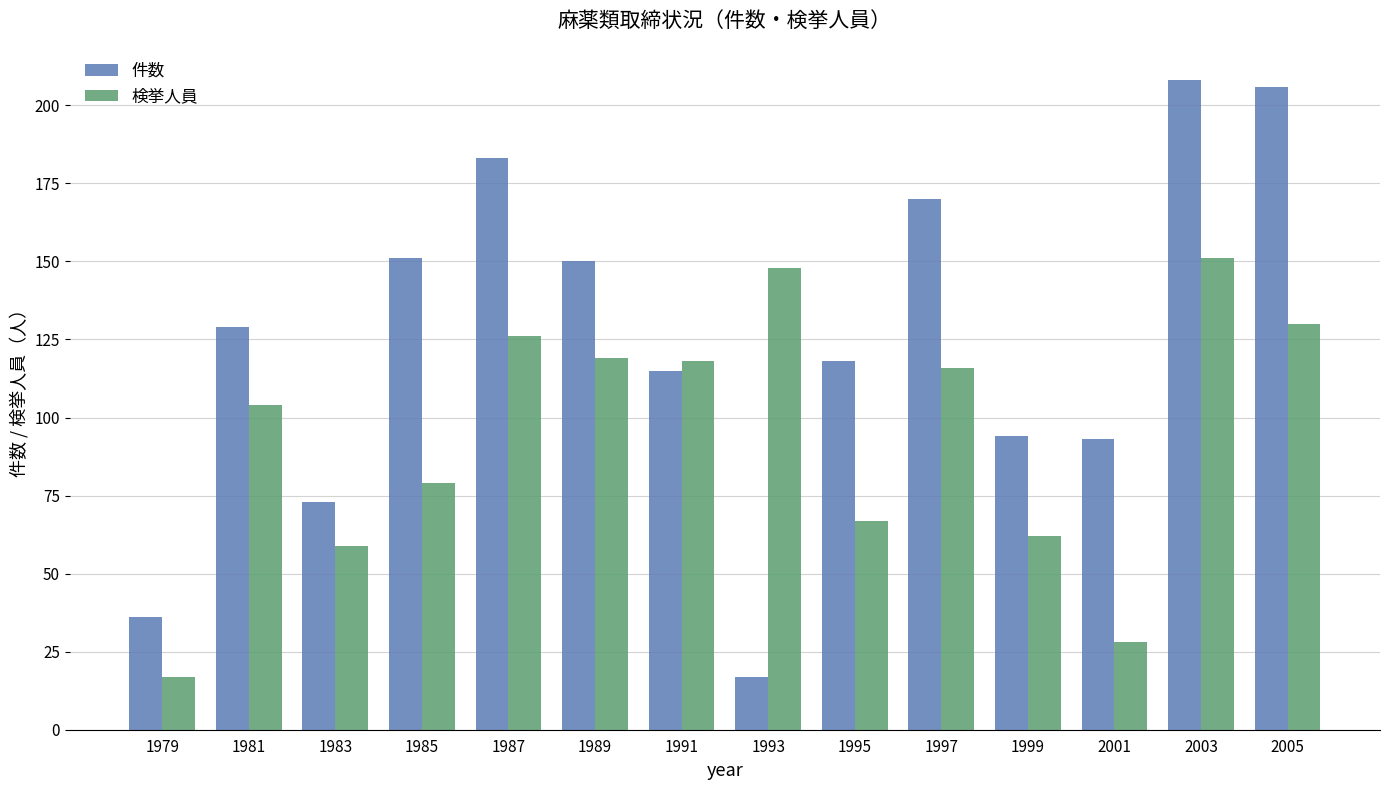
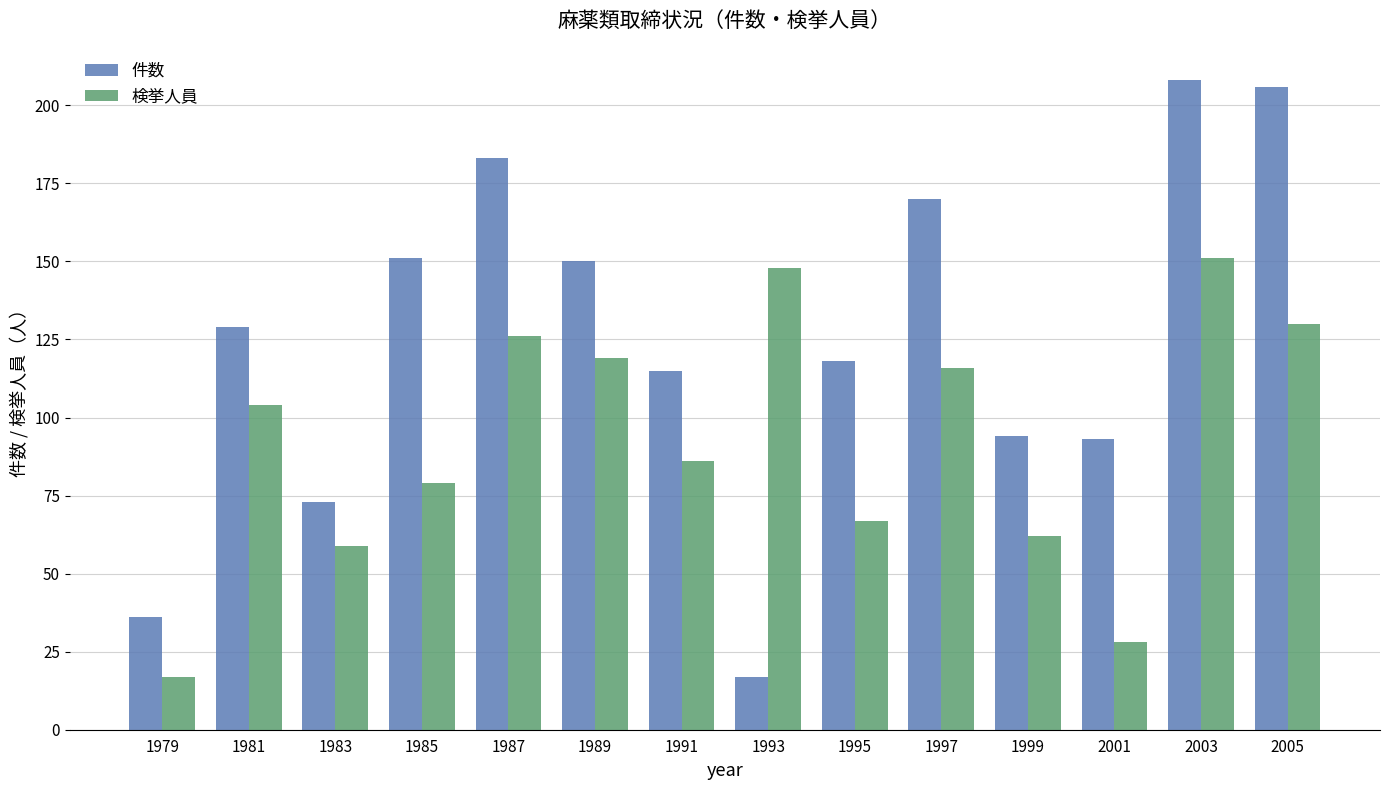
  {
    "件数": {
      "1979": 36,
      "1981": 129,
      "1983": 73,
      "1985": 151,
      "1987": 183,
      "1989": 150,
      "1991": 115,
      "1993": 17,
      "1995": 118,
      "1997": 170,
      "1999": 94,
      "2001": 93,
      "2003": 208,
      "2005": 206
    },
    "検挙人員": {
      "1979": 17,
      "1981": 104,
      "1983": 59,
      "1985": 79,
      "1987": 126,
      "1989": 119,
-     "1991": 118,
+     "1991": 86,
      "1993": 148,
      "1995": 67,
      "1997": 116,
      "1999": 62,
      "2001": 28,
      "2003": 151,
      "2005": 130
    }
  }
